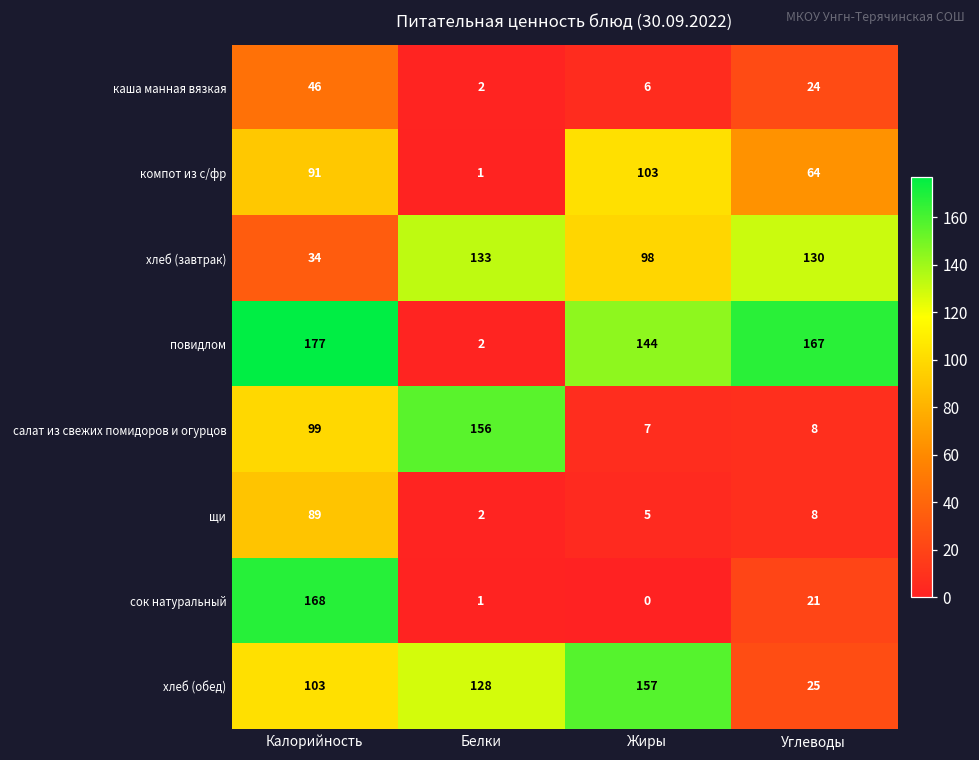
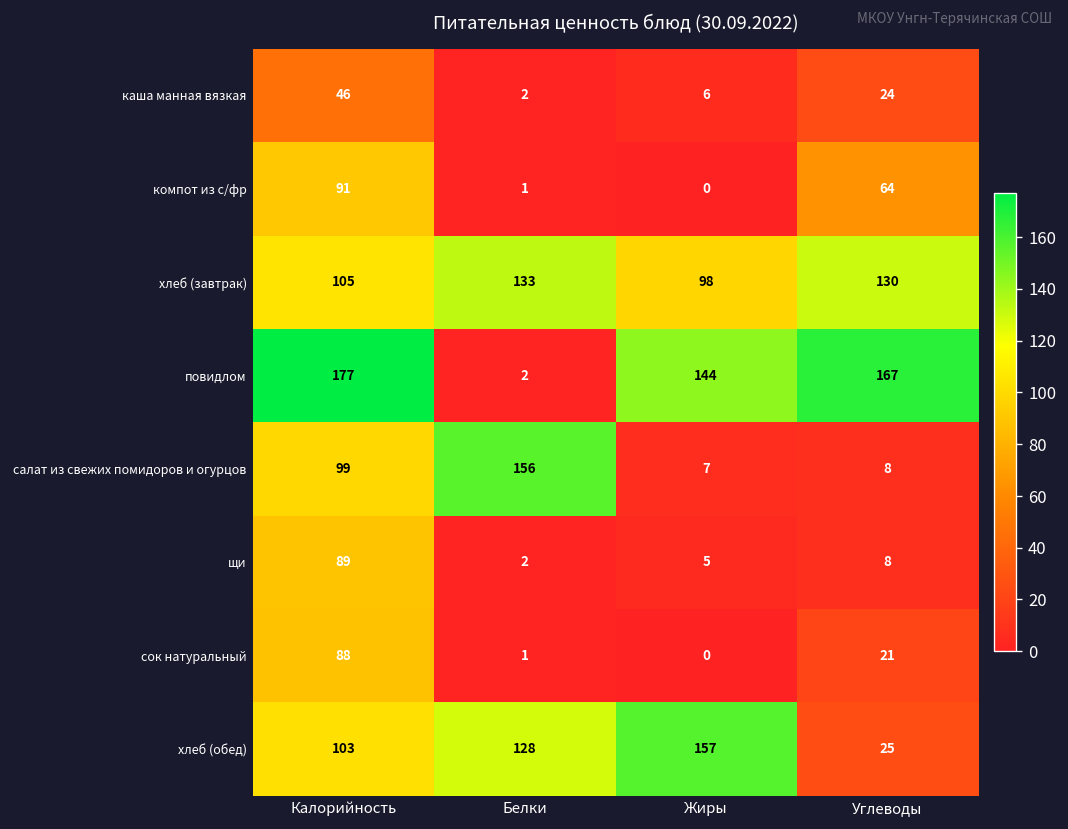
  {
    "каша манная вязкая": {
      "Калорийность": 46,
      "Белки": 2,
      "Жиры": 6,
      "Углеводы": 24
    },
    "компот из с/фр": {
      "Калорийность": 91,
      "Белки": 1,
-     "Жиры": 103,
+     "Жиры": 0,
      "Углеводы": 64
    },
    "хлеб (завтрак)": {
-     "Калорийность": 34,
+     "Калорийность": 105,
      "Белки": 133,
      "Жиры": 98,
      "Углеводы": 130
    },
    "повидлом": {
      "Калорийность": 177,
      "Белки": 2,
      "Жиры": 144,
      "Углеводы": 167
    },
    "салат из свежих помидоров и огурцов": {
      "Калорийность": 99,
      "Белки": 156,
      "Жиры": 7,
      "Углеводы": 8
    },
    "щи": {
      "Калорийность": 89,
      "Белки": 2,
      "Жиры": 5,
      "Углеводы": 8
    },
    "сок натуральный": {
-     "Калорийность": 168,
+     "Калорийность": 88,
      "Белки": 1,
      "Жиры": 0,
      "Углеводы": 21
    },
    "хлеб (обед)": {
      "Калорийность": 103,
      "Белки": 128,
      "Жиры": 157,
      "Углеводы": 25
    }
  }
